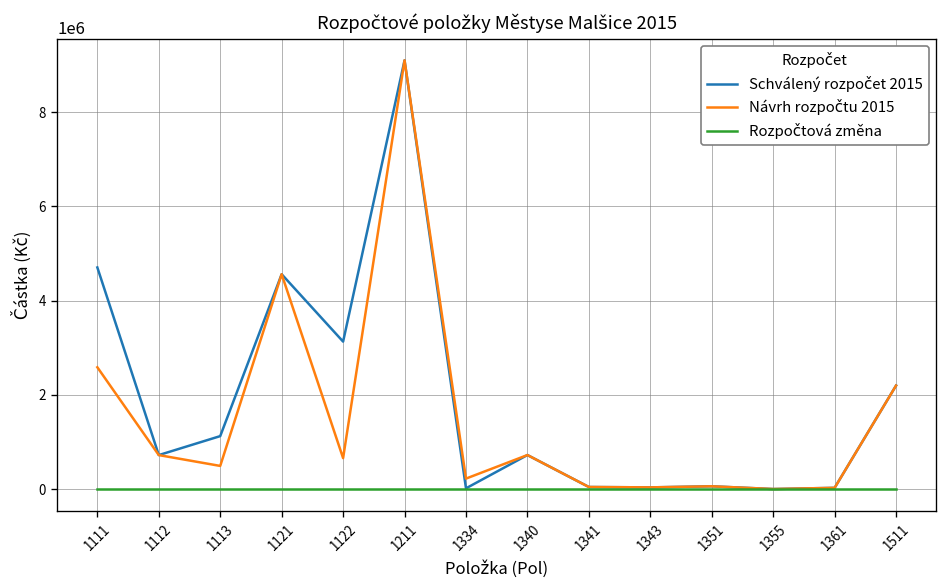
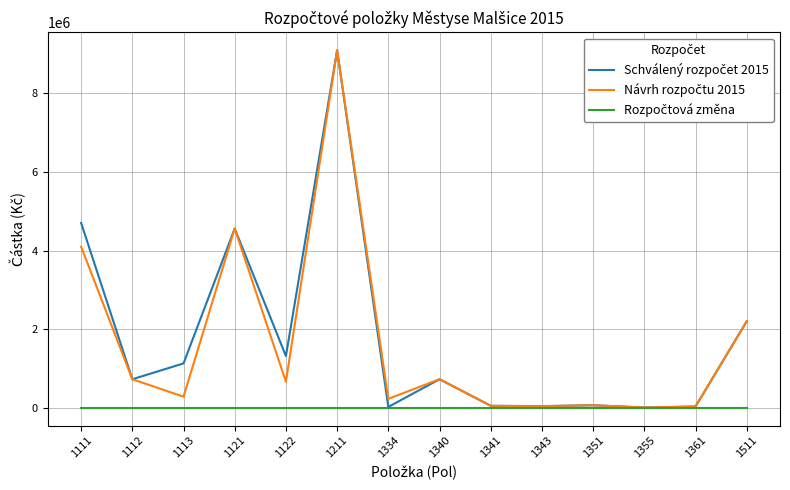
  {
    "Schválený rozpočet 2015": {
      "1111": 4700000,
      "1113": 1100000,
-     "1122": 3100000
+     "1122": 1300000
    },
    "Návrh rozpočtu 2015": {
-     "1111": 2600000,
-     "1113": 500000,
+     "1111": 4100000,
+     "1113": 300000,
      "1122": 700000,
      "1334": 200000
    },
    "Rozpočtová změna": {
      "1111": 0,
      "1112": 0,
      "1113": 0,
      "1121": 0,
      "1122": 0,
      "1211": 0,
      "1340": 0,
      "1511": 0
    }
  }
